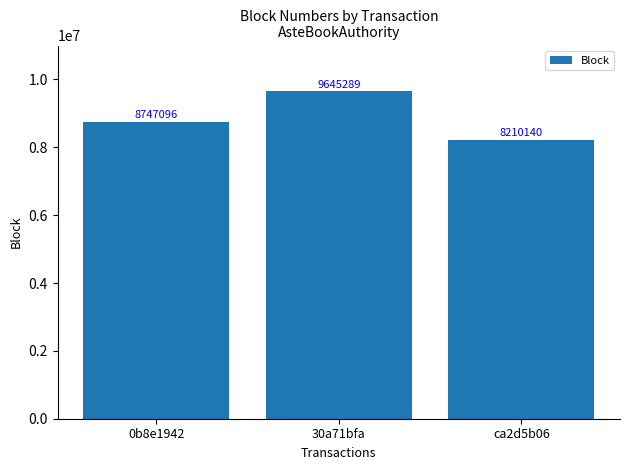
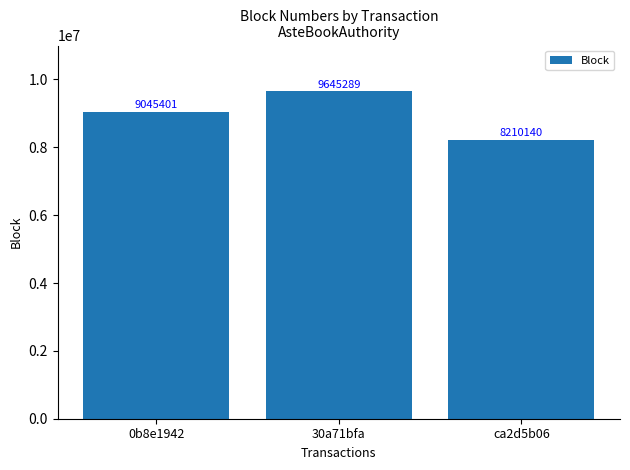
  {
-   "0b8e1942": 8747096,
+   "0b8e1942": 9045401,
    "30a71bfa": 9645289,
    "ca2d5b06": 8210140
  }
